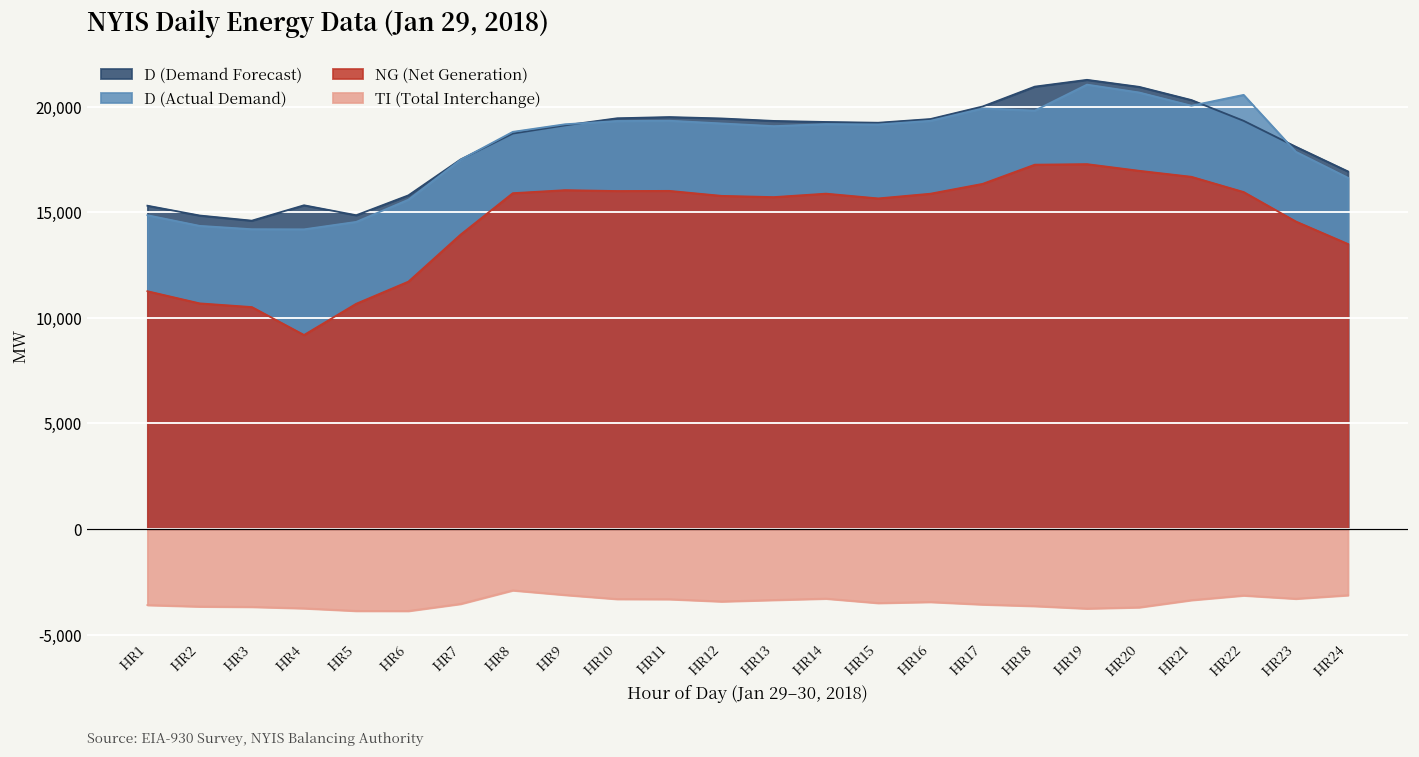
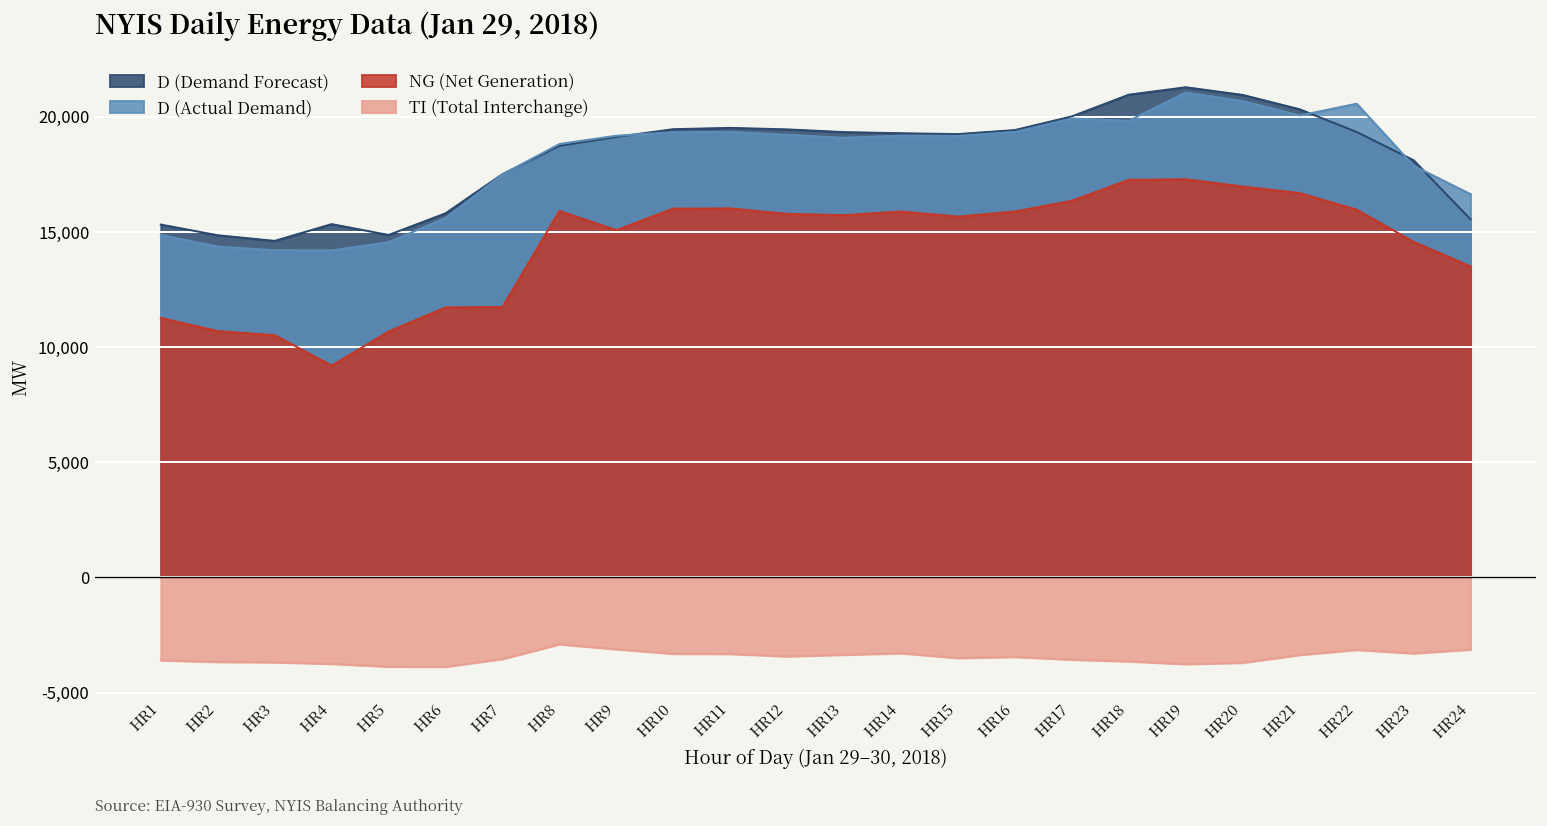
  {
    "D (Demand Forecast)": {
      "HR1": "15,300",
      "HR2": "14,800",
      "HR3": "14,600",
      "HR4": "15,300",
      "HR5": "14,900",
      "HR6": "15,800",
      "HR11": "19,500",
      "HR12": "19,400",
      "HR13": "19,300",
      "HR18": "20,900",
      "HR19": "21,300",
      "HR20": "20,900",
      "HR21": "20,300",
      "HR22": "19,300",
      "HR23": "18,100",
-     "HR24": "16,900"
+     "HR24": "15,500"
    },
    "D (Actual Demand)": {
      "HR1": "14,900",
      "HR2": "14,400",
      "HR3": "14,200",
      "HR4": "14,200",
      "HR5": "14,500",
      "HR6": "15,600",
      "HR11": "19,300",
      "HR12": "19,200",
      "HR13": "19,100",
      "HR18": "19,800",
      "HR19": "21,000",
      "HR20": "20,700",
      "HR21": "20,000",
      "HR22": "20,600",
      "HR23": "17,900",
      "HR24": "16,600"
    },
    "NG (Net Generation)": {
      "HR1": "11,300",
      "HR2": "10,700",
      "HR3": "10,500",
      "HR4": "9,200",
      "HR5": "10,700",
      "HR6": "11,700",
-     "HR7": "13,900",
+     "HR7": "11,700",
      "HR8": "15,900",
-     "HR9": "16,000",
+     "HR9": "15,100",
      "HR10": "16,000",
      "HR11": "16,000",
      "HR12": "15,800",
      "HR13": "15,700",
      "HR14": "15,900",
      "HR15": "15,700",
      "HR16": "15,900",
      "HR17": "16,300",
      "HR18": "17,300",
      "HR19": "17,300",
      "HR20": "17,000",
      "HR21": "16,700",
      "HR22": "16,000",
      "HR23": "14,600",
      "HR24": "13,500"
    }
  }
